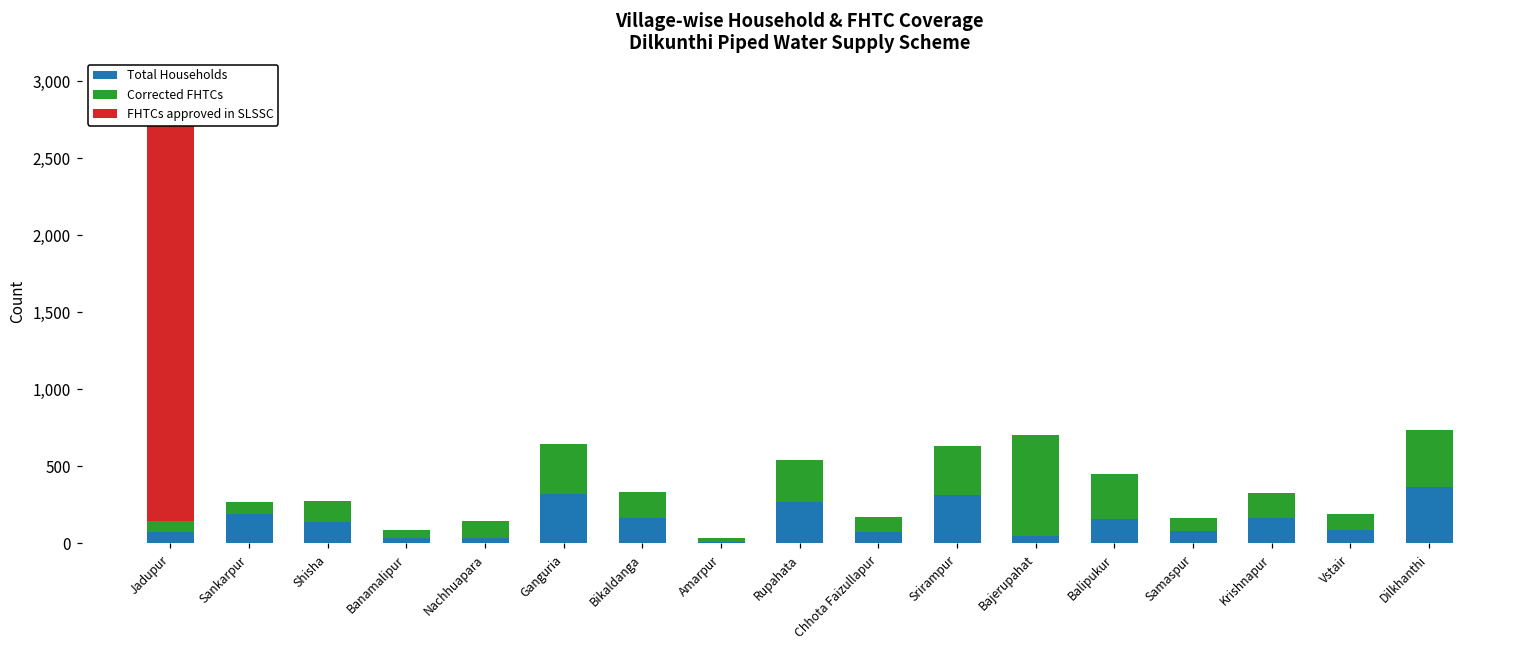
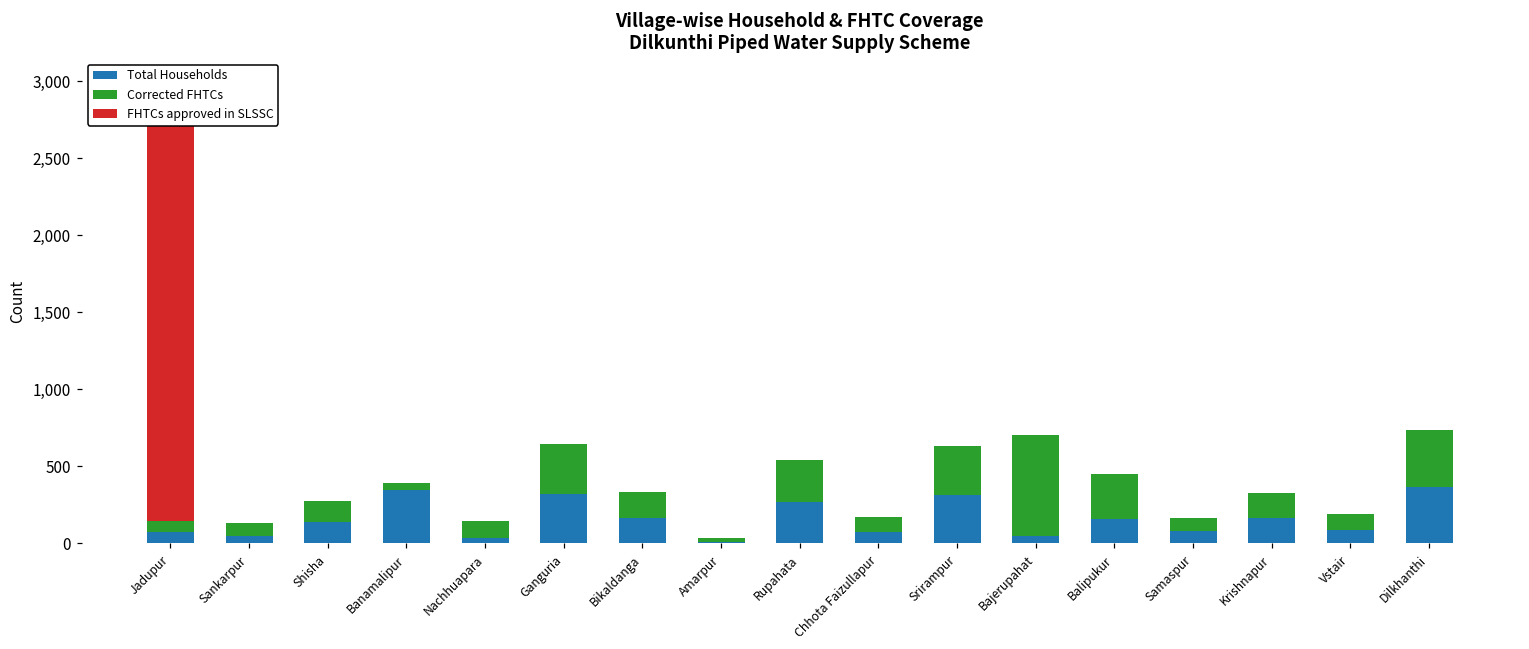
  {
    "Total Households": {
      "Jadupur": "70",
-     "Sankarpur": "190",
+     "Sankarpur": "50",
      "Shisha": "140",
-     "Banamalipur": "40",
+     "Banamalipur": "340",
      "Nachhuapara": "40",
      "Ganguria": "320",
      "Bikaldanga": "170",
      "Rupahata": "270",
      "Chhota Faizullapur": "80",
      "Srirampur": "320",
      "Bajerupahat": "50",
      "Balipukur": "160",
      "Samaspur": "80",
      "Krishnapur": "160",
      "Vstair": "90",
      "Dilkhanthi": "360"
    },
    "Corrected FHTCs": {
      "Jadupur": "70",
      "Sankarpur": "80",
      "Shisha": "140",
      "Banamalipur": "50",
      "Nachhuapara": "110",
      "Ganguria": "320",
      "Bikaldanga": "170",
      "Amarpur": "30",
      "Rupahata": "270",
      "Chhota Faizullapur": "100",
      "Srirampur": "320",
      "Bajerupahat": "650",
      "Balipukur": "290",
      "Samaspur": "80",
      "Krishnapur": "160",
      "Vstair": "100",
      "Dilkhanthi": "370"
    },
    "FHTCs approved in SLSSC": {
      "Jadupur": "2,590",
      "Sankarpur": "0",
      "Shisha": "0",
      "Banamalipur": "0",
      "Nachhuapara": "0",
      "Ganguria": "0",
      "Bikaldanga": "0",
      "Amarpur": "0",
      "Rupahata": "0",
      "Chhota Faizullapur": "0",
      "Srirampur": "0",
      "Bajerupahat": "0",
      "Balipukur": "0",
      "Samaspur": "0",
      "Krishnapur": "0",
      "Vstair": "0",
      "Dilkhanthi": "0"
    }
  }
